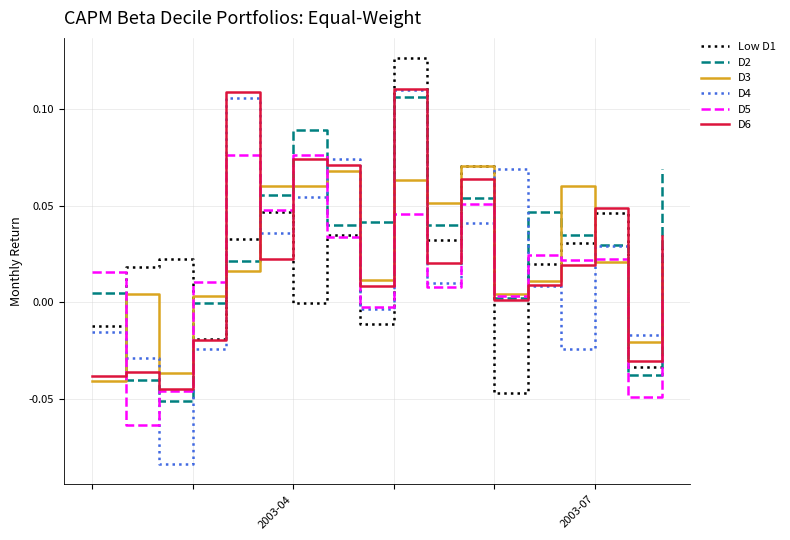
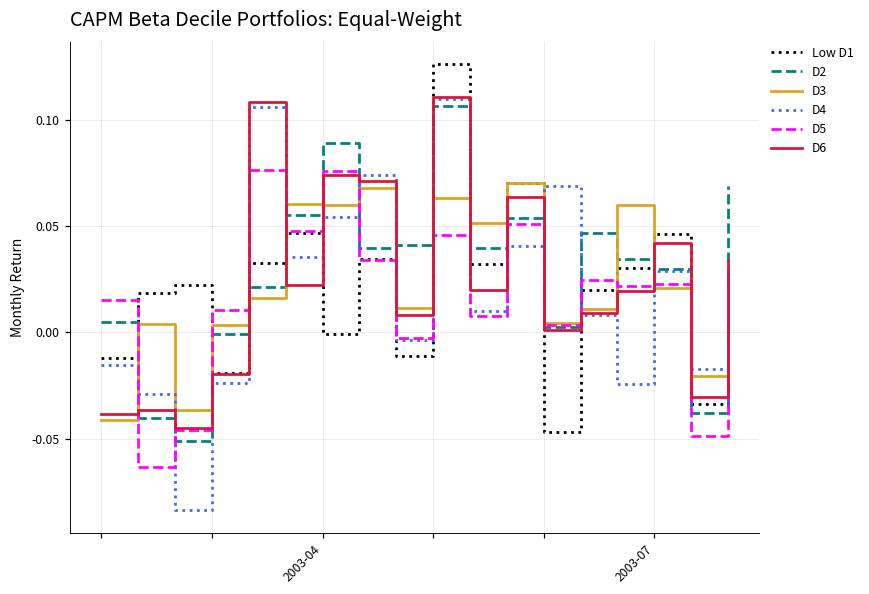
  {
    "Low D1": {
      "2003-07": 0.046
    },
    "D3": {
      "2003-07": 0.021
    },
    "D5": {
      "2003-07": 0.023
    },
    "D6": {
-     "2003-07": 0.049
+     "2003-07": 0.042
    }
  }
